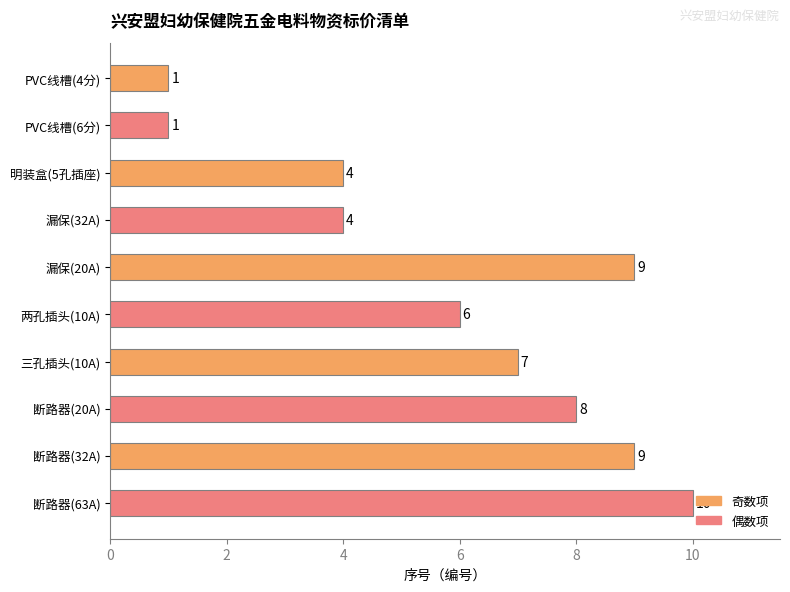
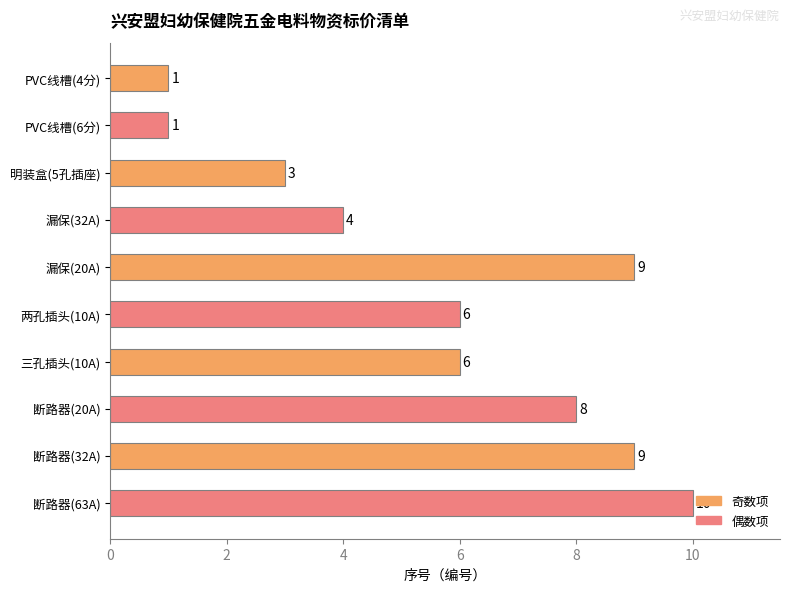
  {
    "PVC线槽(4分)": 1,
    "PVC线槽(6分)": 1,
-   "明装盒(5孔插座)": 4,
+   "明装盒(5孔插座)": 3,
    "漏保(32A)": 4,
    "漏保(20A)": 9,
    "两孔插头(10A)": 6,
-   "三孔插头(10A)": 7,
+   "三孔插头(10A)": 6,
    "断路器(20A)": 8,
    "断路器(32A)": 9,
    "断路器(63A)": 10
  }
